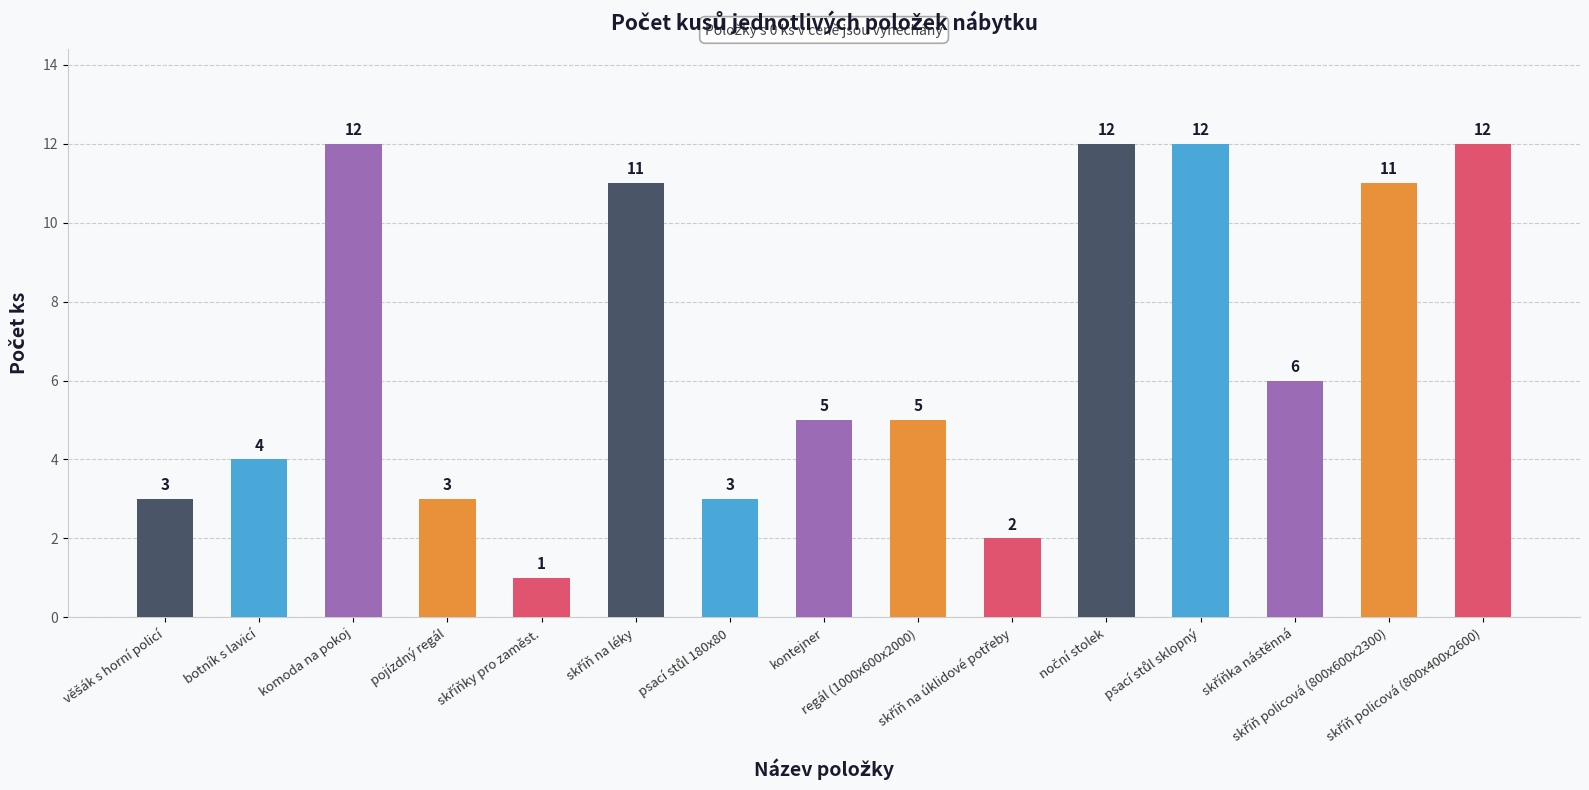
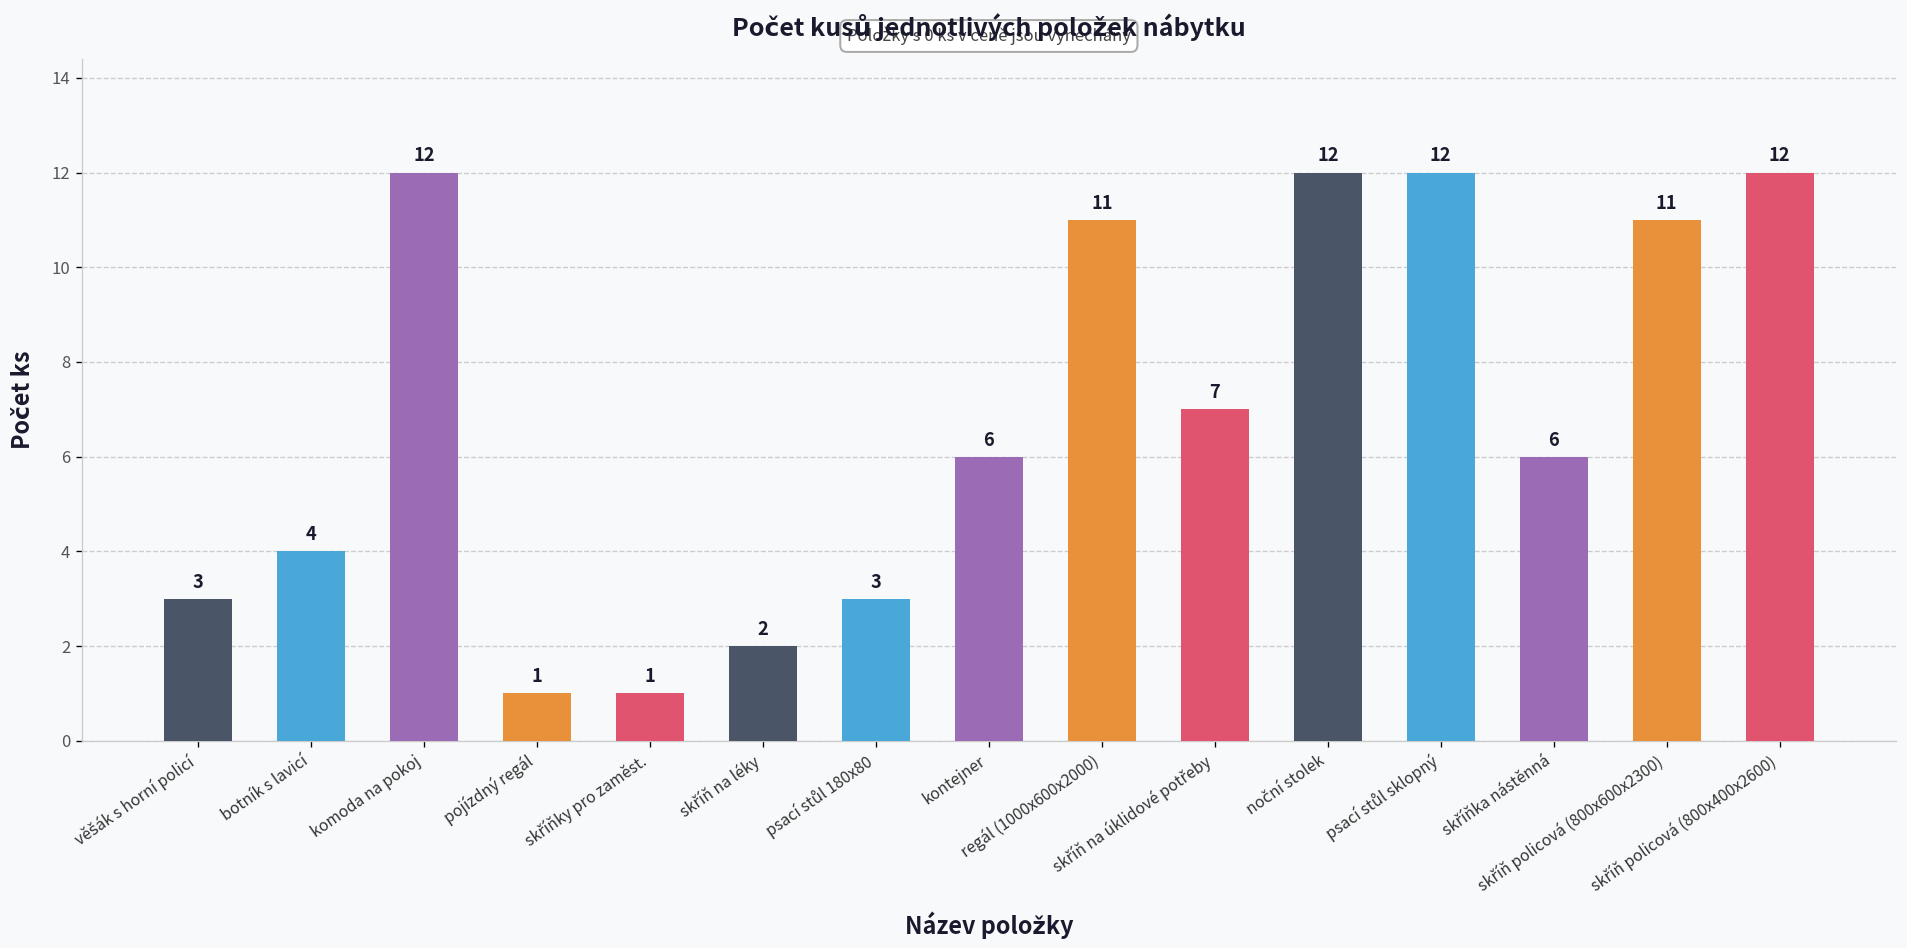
  {
    "věšák s horní policí": 3,
    "botník s lavicí": 4,
    "komoda na pokoj": 12,
-   "pojízdný regál": 3,
+   "pojízdný regál": 1,
    "skříňky pro zaměst.": 1,
-   "skříň na léky": 11,
+   "skříň na léky": 2,
    "psací stůl 180x80": 3,
-   "kontejner": 5,
-   "regál (1000x600x2000)": 5,
-   "skříň na úklidové potřeby": 2,
+   "kontejner": 6,
+   "regál (1000x600x2000)": 11,
+   "skříň na úklidové potřeby": 7,
    "noční stolek": 12,
    "psací stůl sklopný": 12,
    "skříňka nástěnná": 6,
    "skříň policová (800x600x2300)": 11,
    "skříň policová (800x400x2600)": 12
  }
